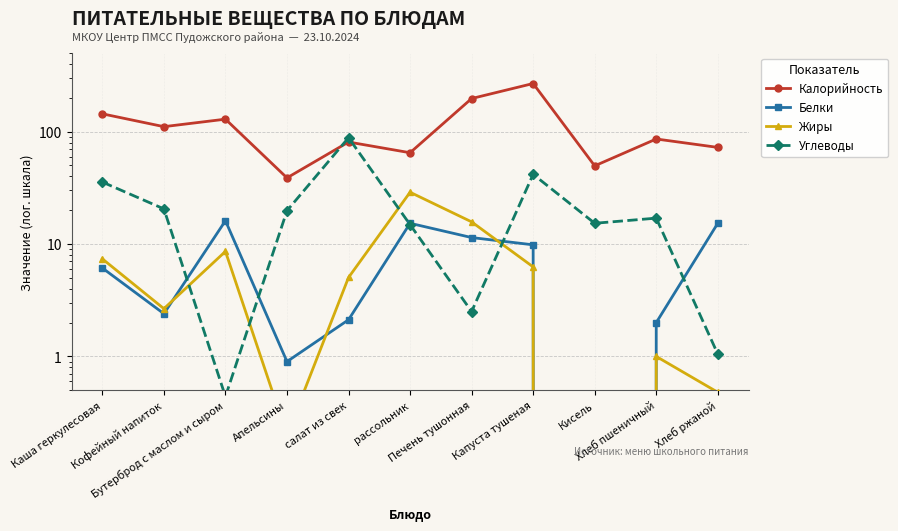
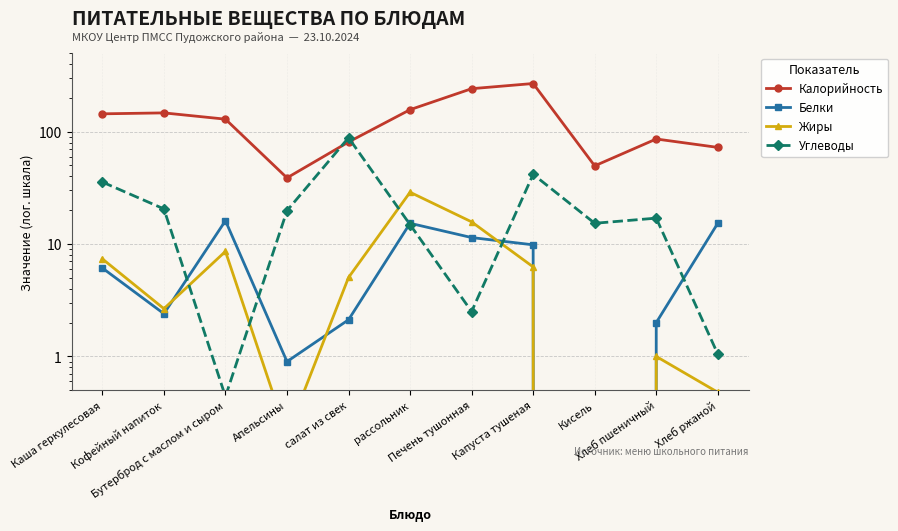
  {
    "Калорийность": {
      "Каша геркулесовая": 140,
-     "Кофейный напиток": 110,
+     "Кофейный напиток": 150,
      "Бутерброд с маслом и сыром": 130,
      "Апельсины": 39,
      "салат из свек": 80,
-     "рассольник": 60,
-     "Печень тушонная": 200,
+     "рассольник": 160,
+     "Печень тушонная": 240,
      "Капуста тушеная": 270,
      "Кисель": 50,
      "Хлеб пшеничный": 90,
      "Хлеб ржаной": 70
    },
    "Белки": {
      "Каша геркулесовая": 6,
      "Кофейный напиток": 2.4,
      "Бутерброд с маслом и сыром": 16,
      "Апельсины": 0.9,
      "салат из свек": 2.1,
      "Печень тушонная": 11,
      "Капуста тушеная": 10,
      "Хлеб пшеничный": 2,
      "Хлеб ржаной": 15
    },
    "Жиры": {
      "Каша геркулесовая": 7,
      "Кофейный напиток": 2.7,
      "Бутерброд с маслом и сыром": 9,
      "салат из свек": 5,
      "рассольник": 29,
      "Печень тушонная": 16,
      "Капуста тушеная": 6,
      "Хлеб пшеничный": 1,
      "Хлеб ржаной": 0.48
    },
    "Углеводы": {
      "Каша геркулесовая": 36,
      "Кофейный напиток": 21,
      "Апельсины": 20,
      "салат из свек": 90,
      "Печень тушонная": 2.5,
      "Капуста тушеная": 42,
      "Кисель": 15,
      "Хлеб пшеничный": 17,
      "Хлеб ржаной": 1
    }
  }
